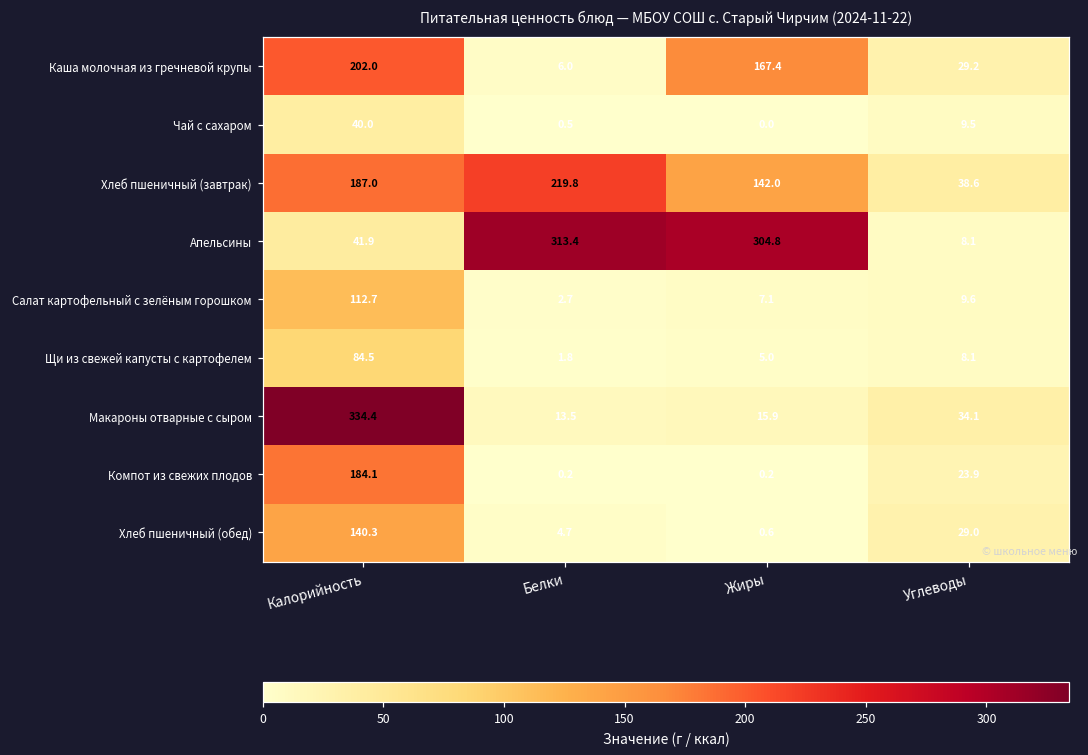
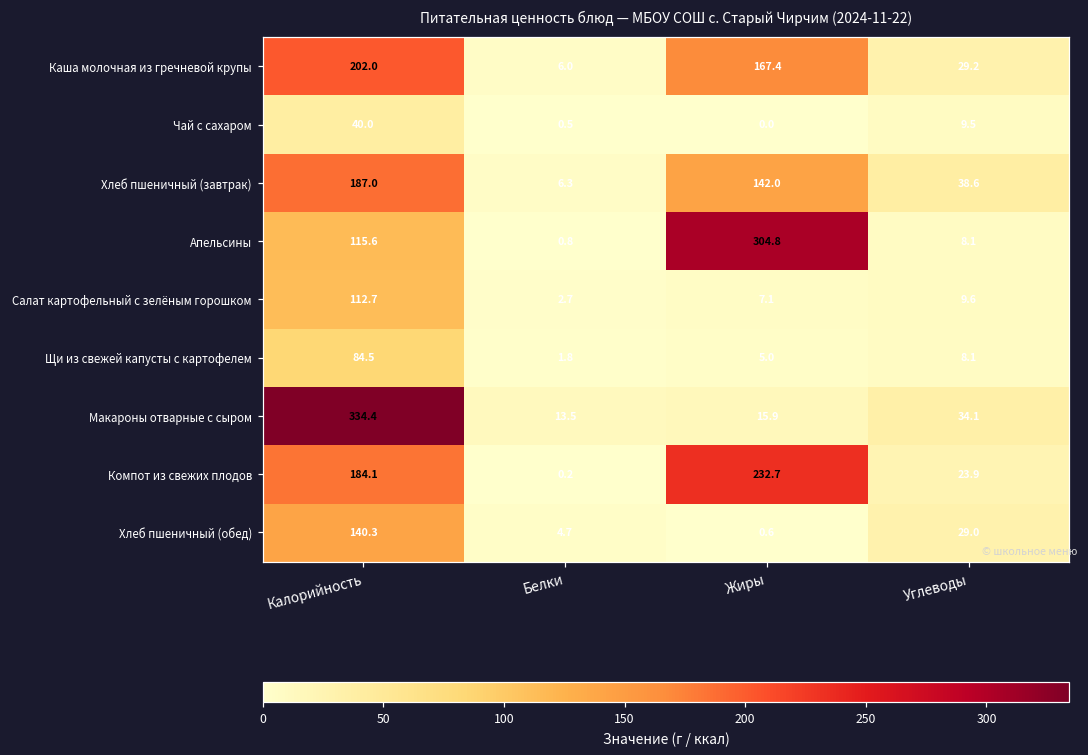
  {
    "Каша молочная из гречневой крупы": {
      "Калорийность": 202.0,
      "Белки": 6.0,
      "Жиры": 167.4,
      "Углеводы": 29.2
    },
    "Чай с сахаром": {
      "Калорийность": 40.0,
      "Белки": 0.5,
      "Жиры": 0.0,
      "Углеводы": 9.5
    },
    "Хлеб пшеничный (завтрак)": {
      "Калорийность": 187.0,
-     "Белки": 219.8,
+     "Белки": 6.3,
      "Жиры": 142.0,
      "Углеводы": 38.6
    },
    "Апельсины": {
-     "Калорийность": 41.9,
-     "Белки": 313.4,
+     "Калорийность": 115.6,
+     "Белки": 0.8,
      "Жиры": 304.8,
      "Углеводы": 8.1
    },
    "Салат картофельный с зелёным горошком": {
      "Калорийность": 112.7,
      "Белки": 2.7,
      "Жиры": 7.1,
      "Углеводы": 9.6
    },
    "Щи из свежей капусты с картофелем": {
      "Калорийность": 84.5,
      "Белки": 1.8,
      "Жиры": 5.0,
      "Углеводы": 8.1
    },
    "Макароны отварные с сыром": {
      "Калорийность": 334.4,
      "Белки": 13.5,
      "Жиры": 15.9,
      "Углеводы": 34.1
    },
    "Компот из свежих плодов": {
      "Калорийность": 184.1,
      "Белки": 0.2,
-     "Жиры": 0.2,
+     "Жиры": 232.7,
      "Углеводы": 23.9
    },
    "Хлеб пшеничный (обед)": {
      "Калорийность": 140.3,
      "Белки": 4.7,
      "Жиры": 0.6,
      "Углеводы": 29.0
    }
  }
